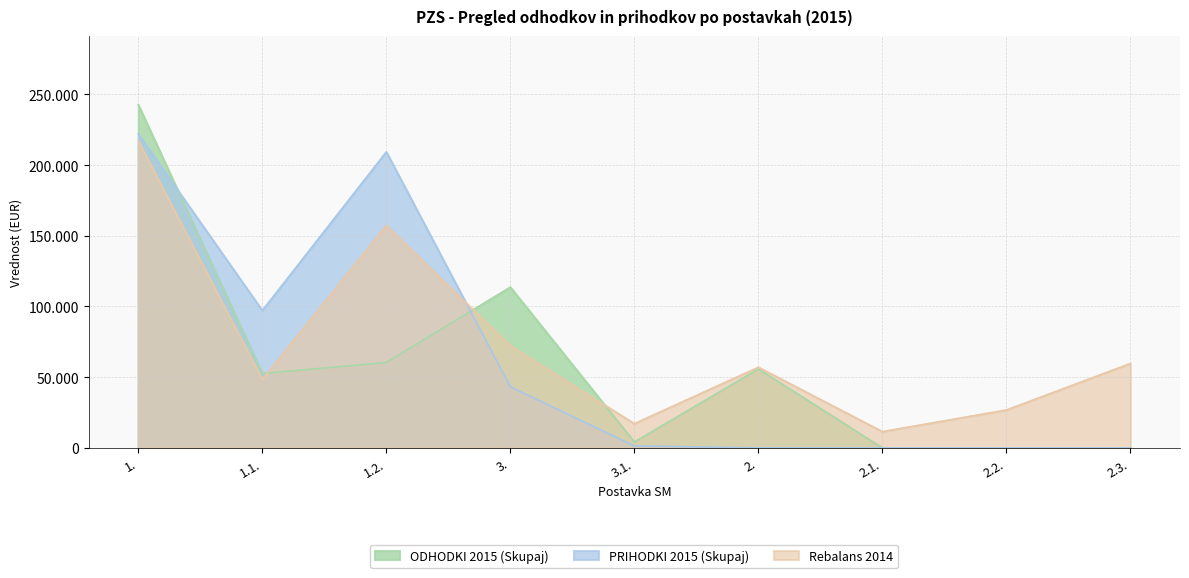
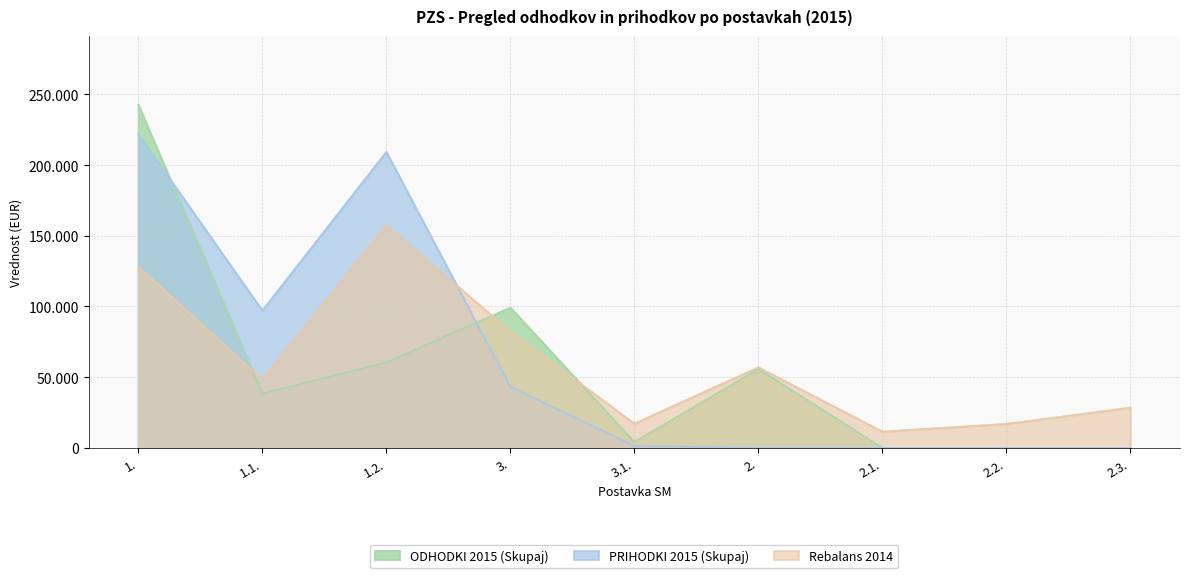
  {
    "ODHODKI 2015 (Skupaj)": {
      "1.": 243,
-     "1.1.": 53,
+     "1.1.": 38,
      "1.2.": 60,
-     "3.": 114,
+     "3.": 99,
      "3.1.": 4
    },
    "PRIHODKI 2015 (Skupaj)": {
      "1.": 222,
      "1.1.": 97,
      "1.2.": 209,
      "3.": 43,
      "3.1.": 1,
      "2.": 0
    },
    "Rebalans 2014": {
-     "1.": 217,
+     "1.": 128,
      "1.1.": 48,
      "1.2.": 157,
-     "3.": 72,
+     "3.": 82,
      "3.1.": 17,
      "2.1.": 12,
-     "2.2.": 27,
-     "2.3.": 60
+     "2.2.": 17,
+     "2.3.": 29
    }
  }
